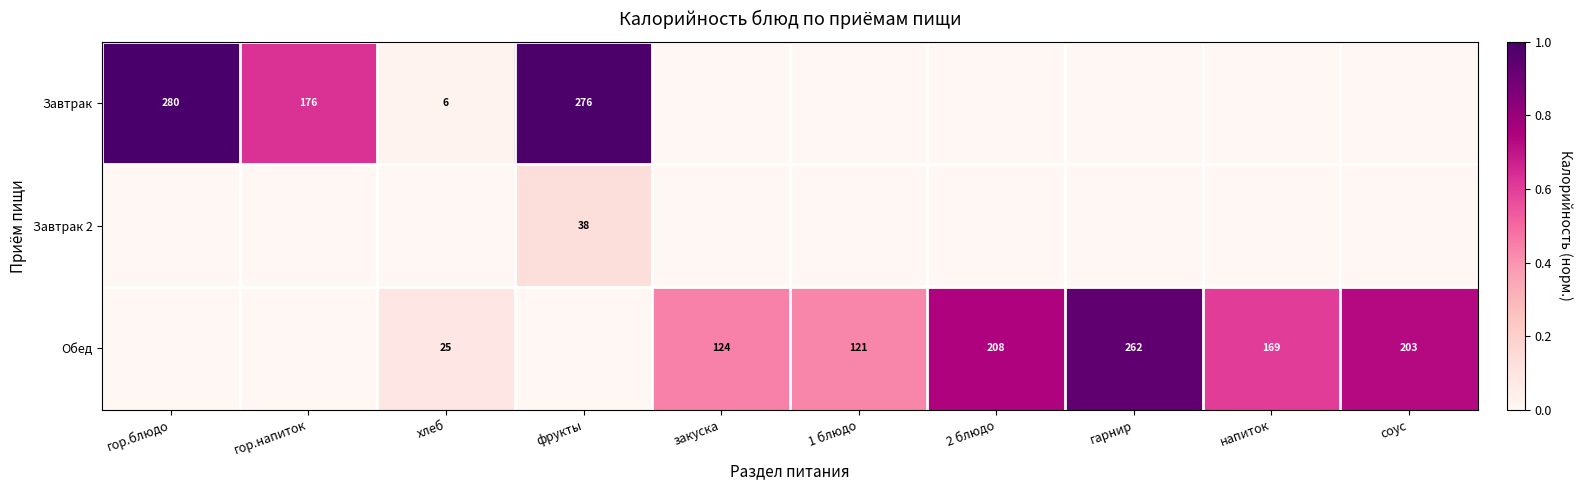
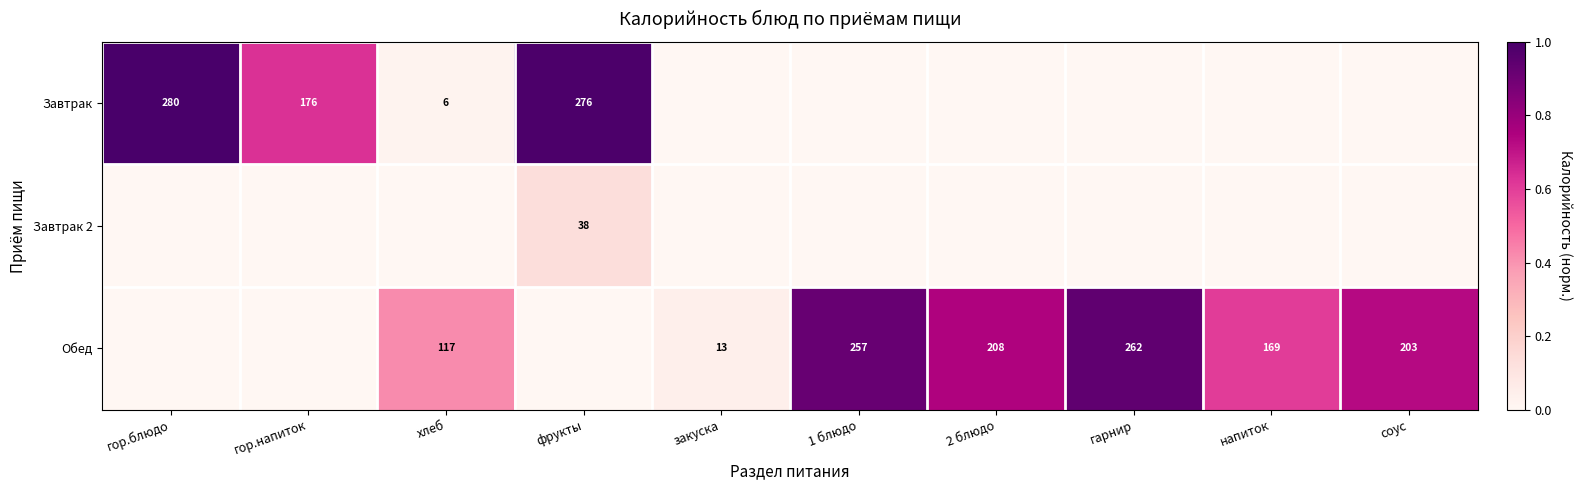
  {
    "Завтрак": {
      "гор.блюдо": 280,
      "гор.напиток": 176,
      "хлеб": 6,
      "фрукты": 276
    },
    "Завтрак 2": {
      "фрукты": 38
    },
    "Обед": {
-     "хлеб": 25,
-     "закуска": 124,
-     "1 блюдо": 121,
+     "хлеб": 117,
+     "закуска": 13,
+     "1 блюдо": 257,
      "2 блюдо": 208,
      "гарнир": 262,
      "напиток": 169,
      "соус": 203
    }
  }
